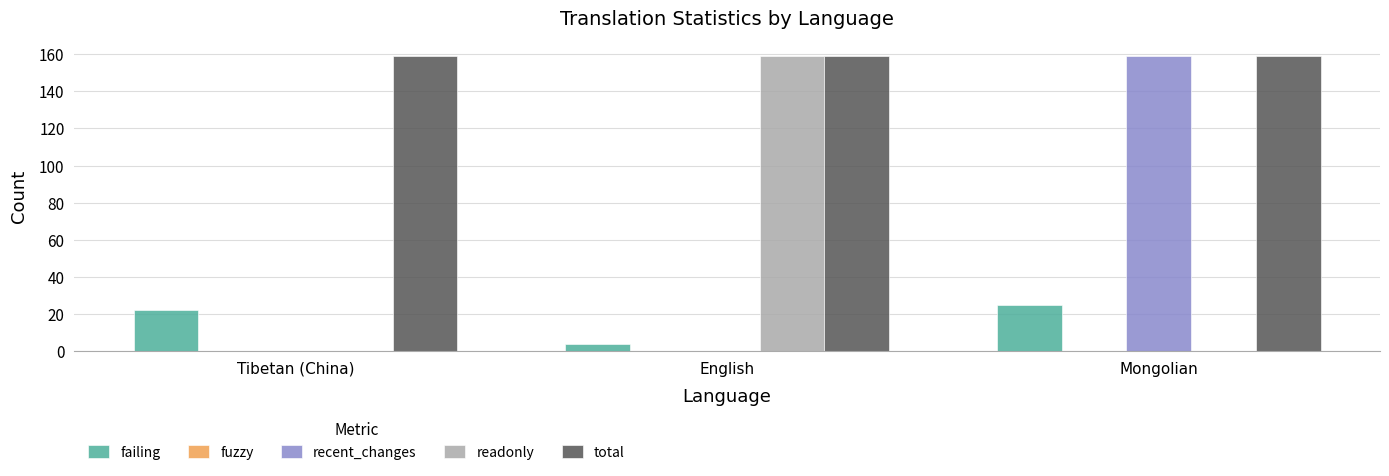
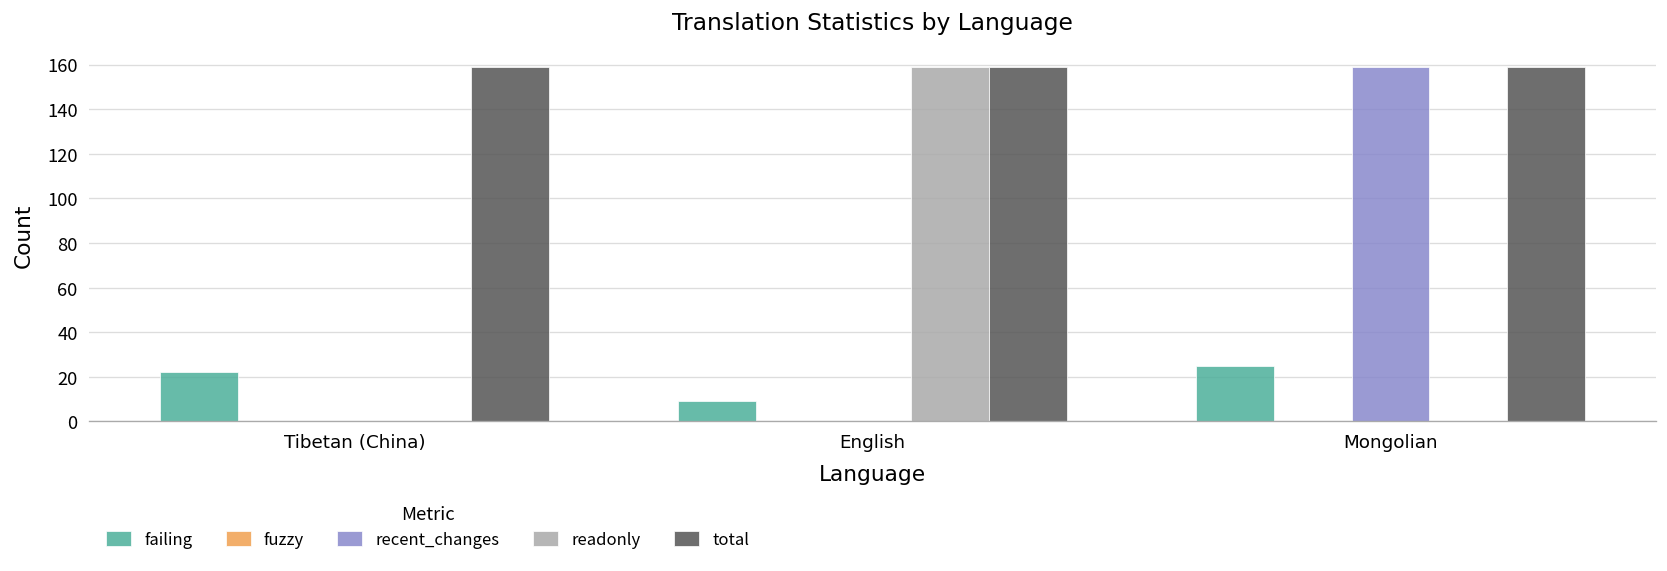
  {
    "failing": {
      "Tibetan (China)": 22,
-     "English": 4,
+     "English": 9,
      "Mongolian": 25
    },
    "fuzzy": {
      "Tibetan (China)": 0,
      "English": 0,
      "Mongolian": 0
    },
    "total": {
      "Tibetan (China)": 159,
      "English": 159,
      "Mongolian": 159
    }
  }
